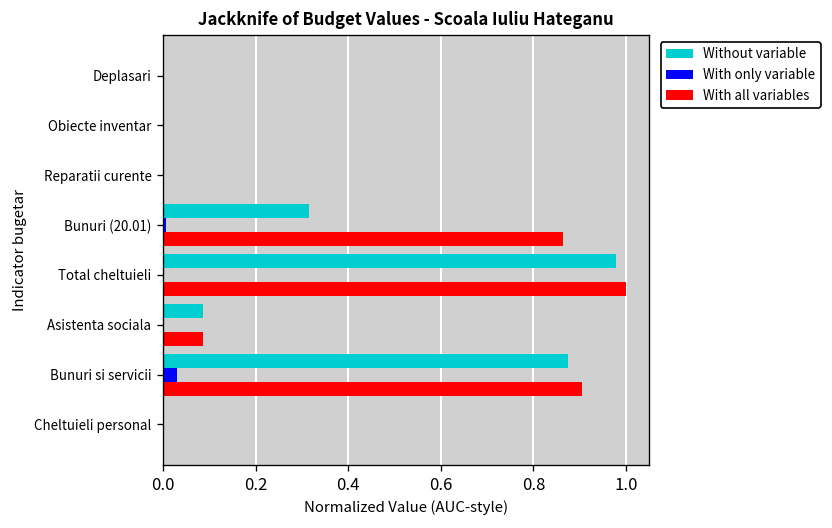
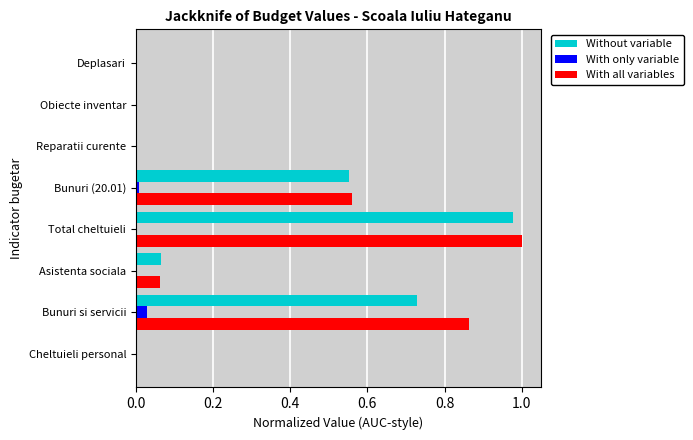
  {
    "Without variable": {
-     "Bunuri (20.01)": 0.32,
+     "Bunuri (20.01)": 0.55,
      "Total cheltuieli": 0.98,
-     "Asistenta sociala": 0.09,
-     "Bunuri si servicii": 0.88
+     "Asistenta sociala": 0.07,
+     "Bunuri si servicii": 0.73
    },
    "With only variable": {
      "Deplasari": 0.00,
      "Obiecte inventar": 0.00,
      "Bunuri (20.01)": 0.01,
      "Asistenta sociala": 0.00,
      "Bunuri si servicii": 0.03,
      "Cheltuieli personal": 0.00
    },
    "With all variables": {
-     "Bunuri (20.01)": 0.86,
+     "Bunuri (20.01)": 0.56,
      "Total cheltuieli": 1.00,
-     "Asistenta sociala": 0.09,
-     "Bunuri si servicii": 0.90
+     "Asistenta sociala": 0.06,
+     "Bunuri si servicii": 0.86
    }
  }
